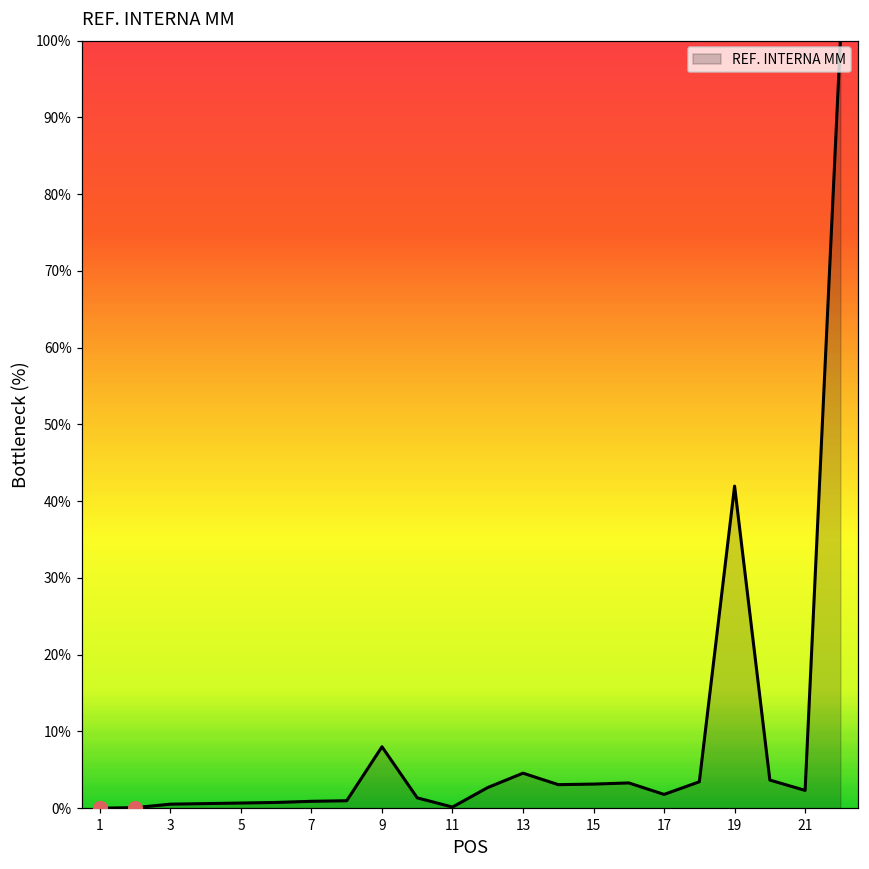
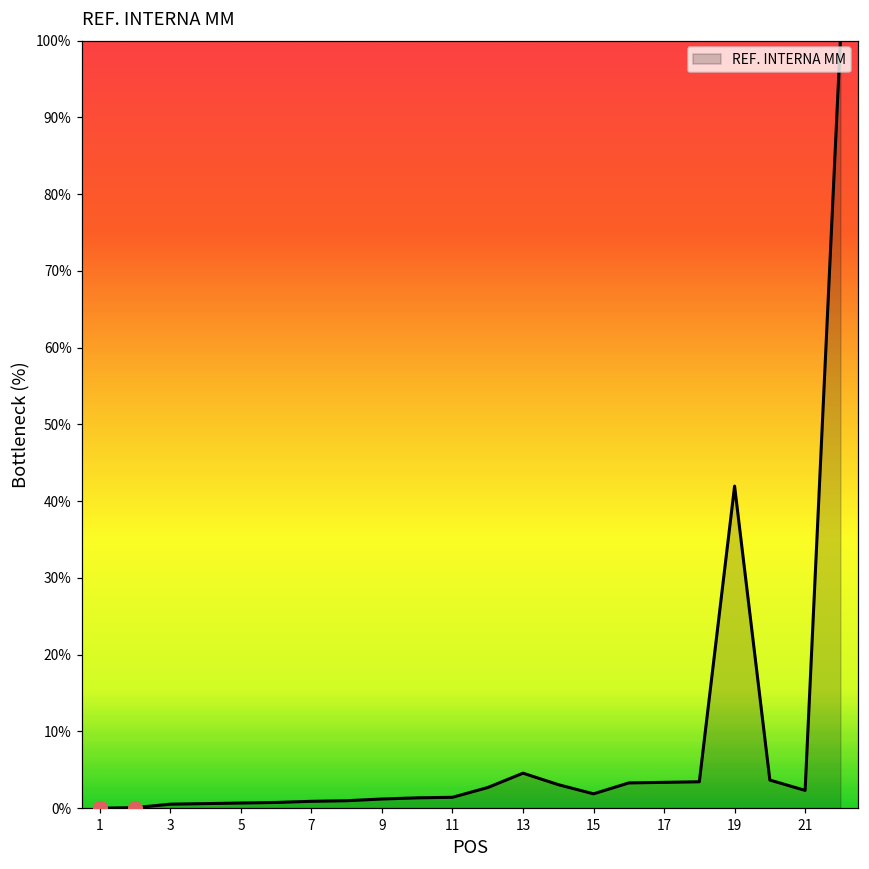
  {
    "REF. INTERNA MM": {
      "3": "1%",
      "5": "1%",
      "7": "1%",
-     "9": "8%",
-     "11": "0%",
+     "9": "1%",
+     "11": "1%",
      "13": "5%",
-     "15": "3%",
-     "17": "2%",
+     "15": "2%",
+     "17": "3%",
      "19": "42%",
      "21": "2%"
    }
  }
